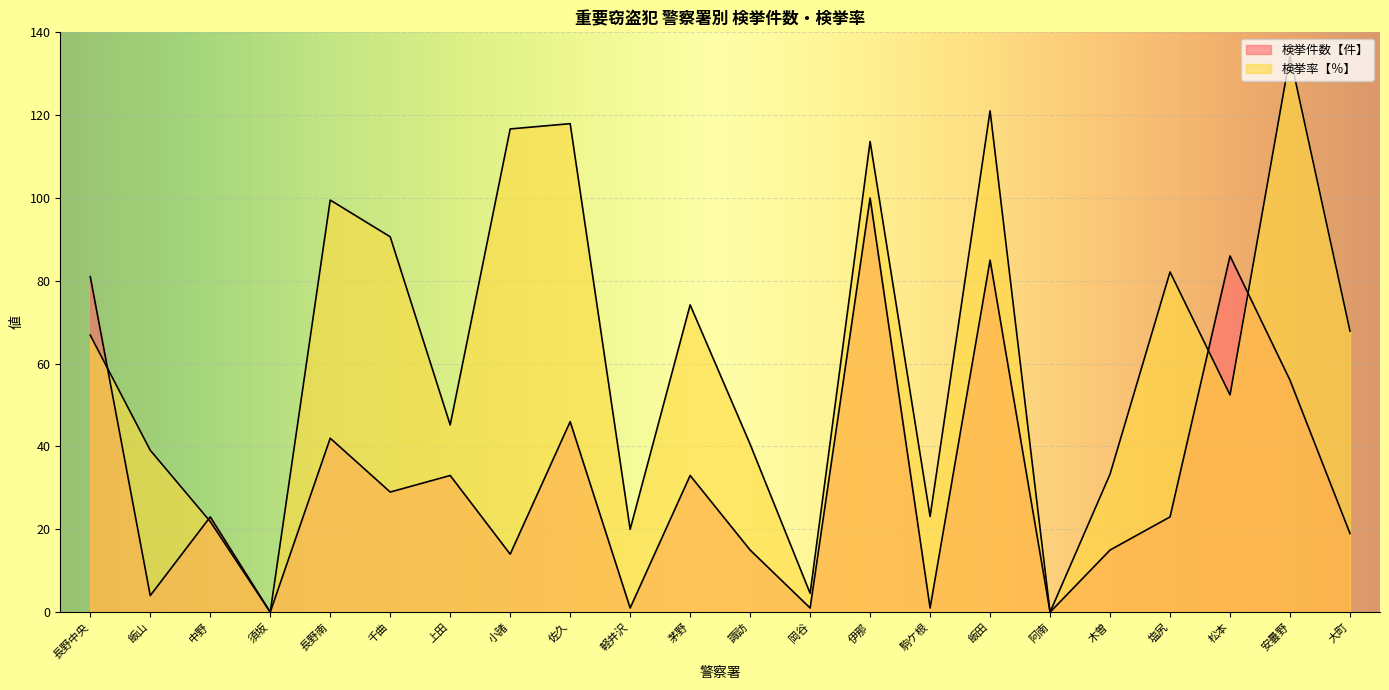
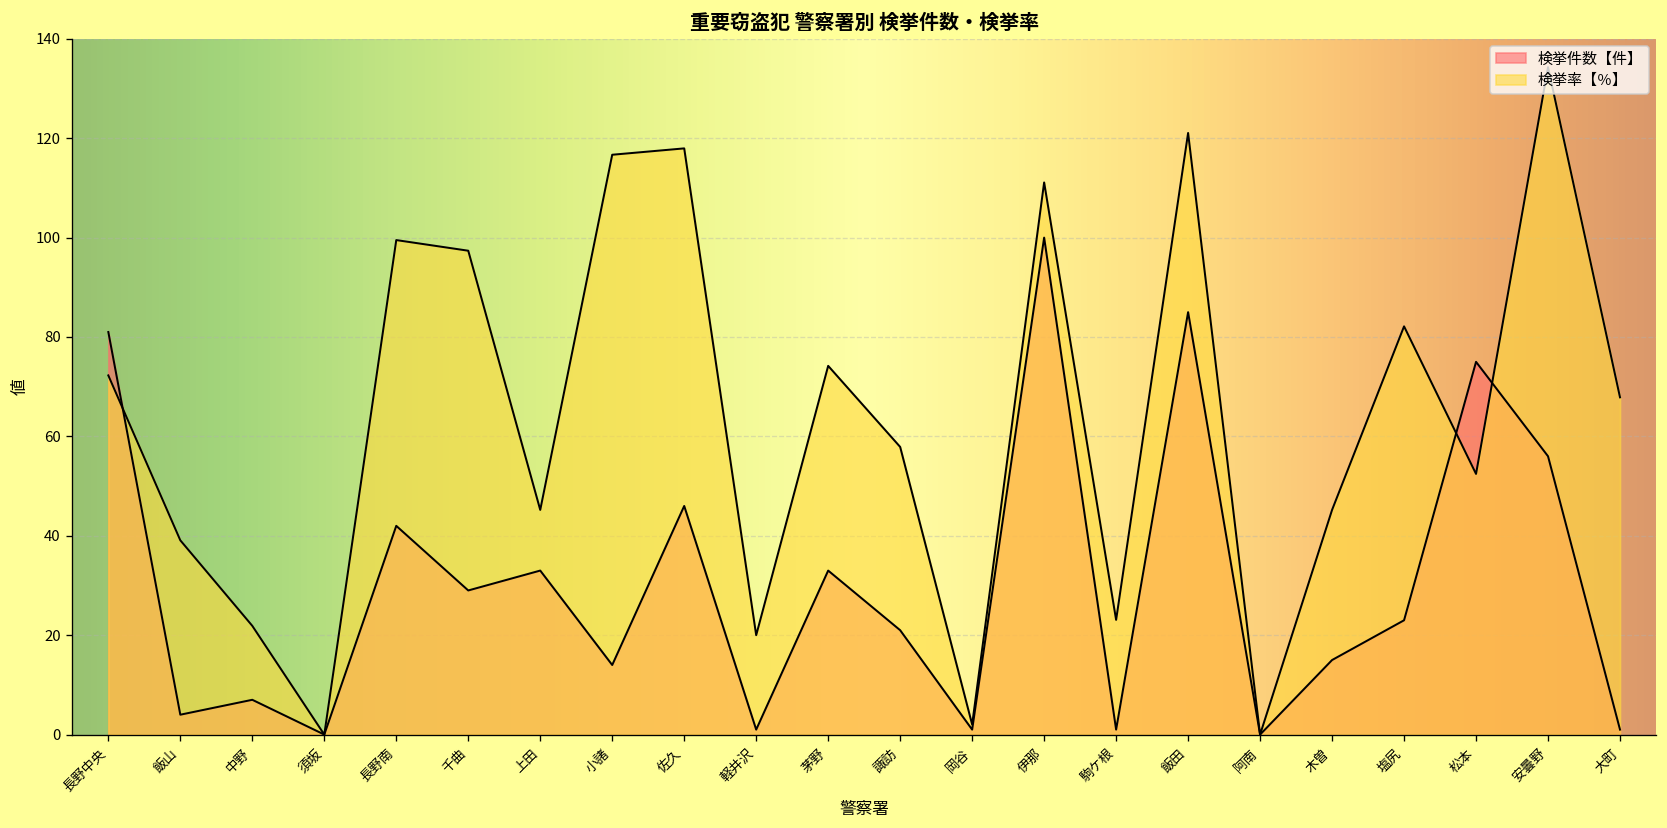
  {
    "検挙件数【件】": {
      "長野中央": 81,
      "飯山": 4,
-     "中野": 23,
+     "中野": 7,
      "長野南": 42,
      "千曲": 29,
      "上田": 33,
      "小諸": 14,
      "佐久": 46,
      "軽井沢": 1,
      "茅野": 33,
-     "諏訪": 15,
+     "諏訪": 21,
      "岡谷": 1,
      "伊那": 100,
      "駒ケ根": 1,
      "飯田": 85,
      "木曽": 15,
      "塩尻": 23,
-     "松本": 86,
+     "松本": 75,
      "安曇野": 56,
-     "大町": 19
+     "大町": 1
    },
    "検挙率【％】": {
-     "長野中央": 67,
+     "長野中央": 72,
      "飯山": 39,
      "中野": 22,
      "長野南": 100,
-     "千曲": 91,
+     "千曲": 97,
      "上田": 45,
      "小諸": 117,
      "佐久": 118,
      "軽井沢": 20,
      "茅野": 74,
-     "諏訪": 41,
-     "岡谷": 5,
-     "伊那": 114,
+     "諏訪": 58,
+     "岡谷": 2,
+     "伊那": 111,
      "駒ケ根": 23,
      "飯田": 121,
-     "木曽": 33,
+     "木曽": 45,
      "塩尻": 82,
      "松本": 52,
      "大町": 68
    }
  }
